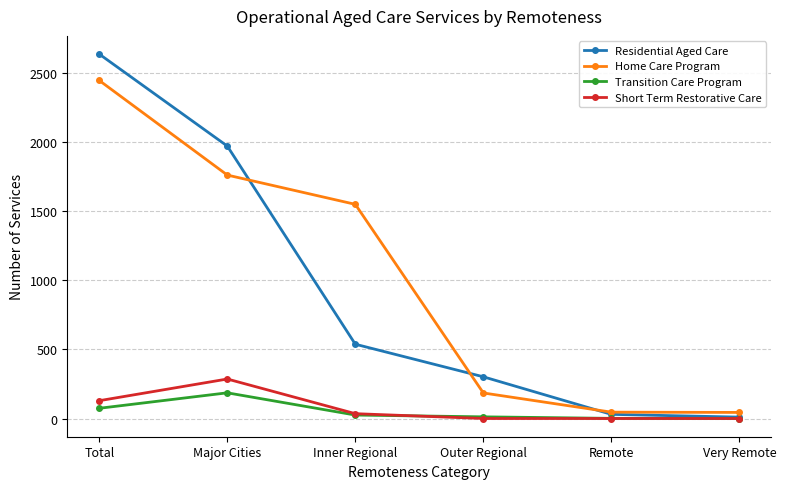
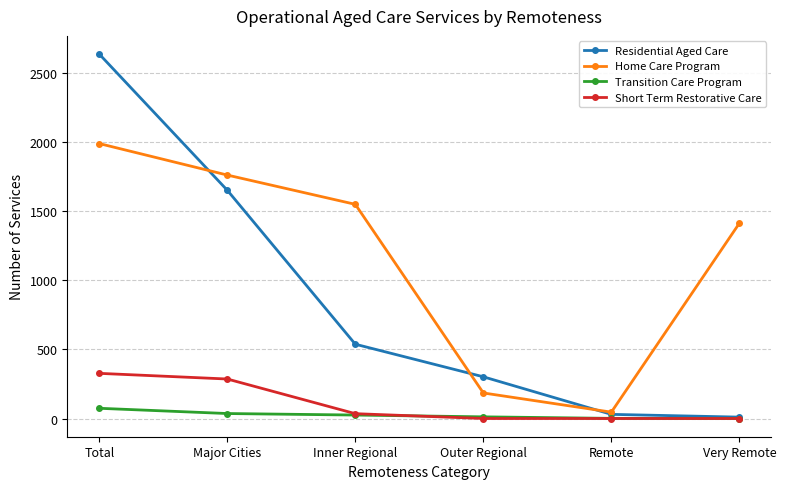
  {
    "Residential Aged Care": {
      "Total": 2640,
-     "Major Cities": 1970,
+     "Major Cities": 1650,
      "Inner Regional": 540,
      "Outer Regional": 300
    },
    "Home Care Program": {
-     "Total": 2450,
+     "Total": 1990,
      "Major Cities": 1760,
      "Inner Regional": 1550,
      "Outer Regional": 190,
-     "Very Remote": 40
+     "Very Remote": 1410
    },
    "Transition Care Program": {
      "Total": 70,
-     "Major Cities": 190
+     "Major Cities": 40
    },
    "Short Term Restorative Care": {
-     "Total": 130,
+     "Total": 330,
      "Major Cities": 290
    }
  }
